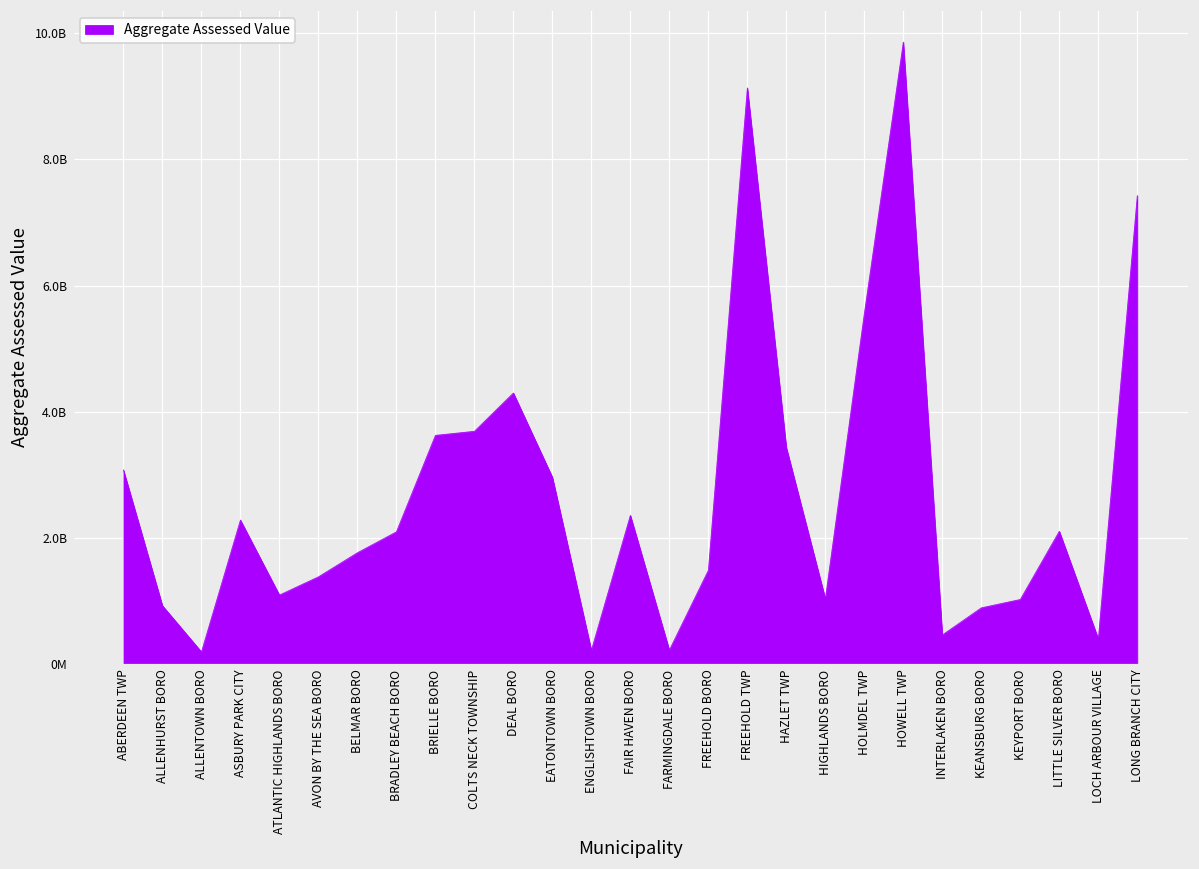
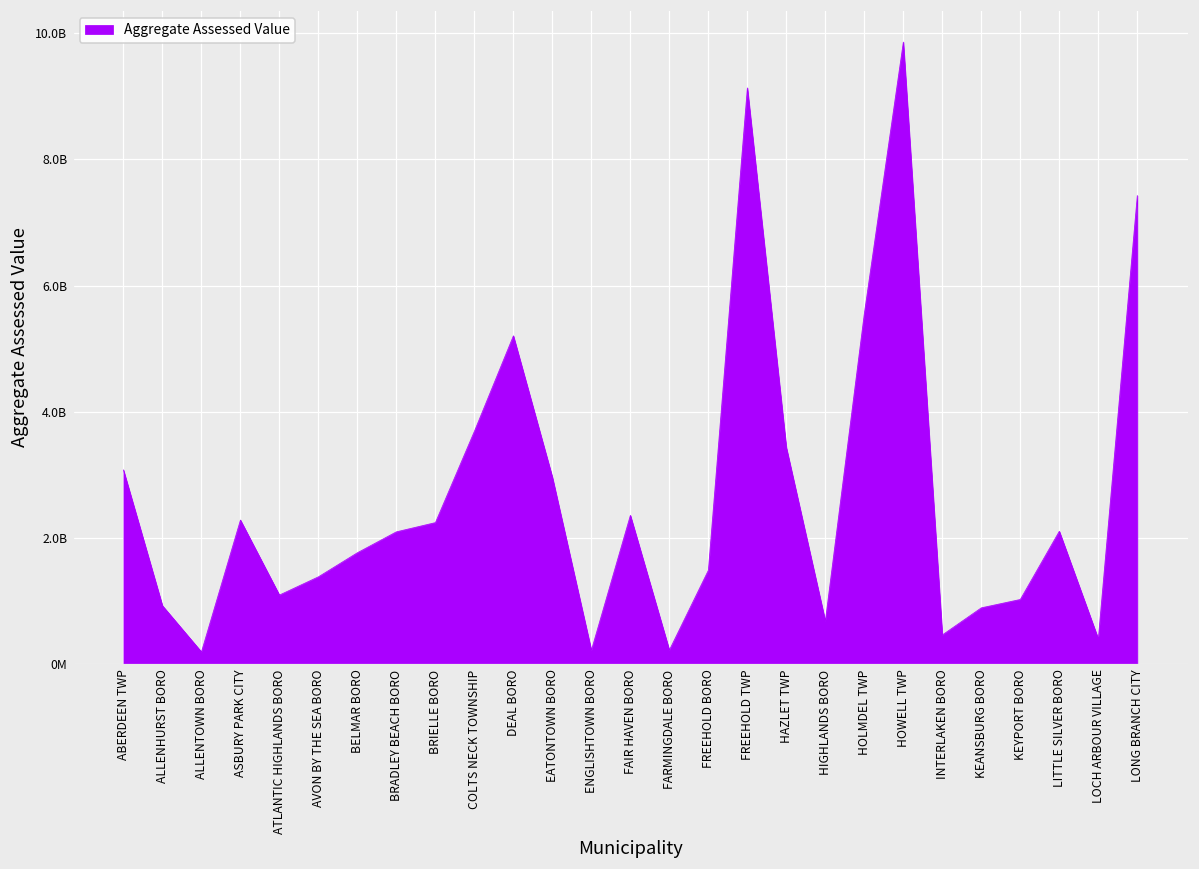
  {
    "ABERDEEN TWP": 3100000000,
    "ALLENHURST BORO": 900000000,
    "ALLENTOWN BORO": 200000000,
    "ASBURY PARK CITY": 2300000000,
    "ATLANTIC HIGHLANDS BORO": 1100000000,
    "AVON BY THE SEA BORO": 1400000000,
    "BELMAR BORO": 1800000000,
    "BRADLEY BEACH BORO": 2100000000,
-   "BRIELLE BORO": 3600000000,
+   "BRIELLE BORO": 2200000000,
    "COLTS NECK TOWNSHIP": 3700000000,
-   "DEAL BORO": 4300000000,
+   "DEAL BORO": 5200000000,
    "EATONTOWN BORO": 3000000000,
    "ENGLISHTOWN BORO": 200000000,
    "FAIR HAVEN BORO": 2400000000,
    "FARMINGDALE BORO": 200000000,
    "FREEHOLD BORO": 1500000000,
    "FREEHOLD TWP": 9100000000,
    "HAZLET TWP": 3400000000,
-   "HIGHLANDS BORO": 1000000000,
+   "HIGHLANDS BORO": 700000000,
    "HOLMDEL TWP": 5600000000,
    "HOWELL TWP": 9900000000,
    "INTERLAKEN BORO": 500000000,
    "KEANSBURG BORO": 900000000,
    "KEYPORT BORO": 1000000000,
    "LITTLE SILVER BORO": 2100000000,
    "LOCH ARBOUR VILLAGE": 400000000,
    "LONG BRANCH CITY": 7400000000
  }
